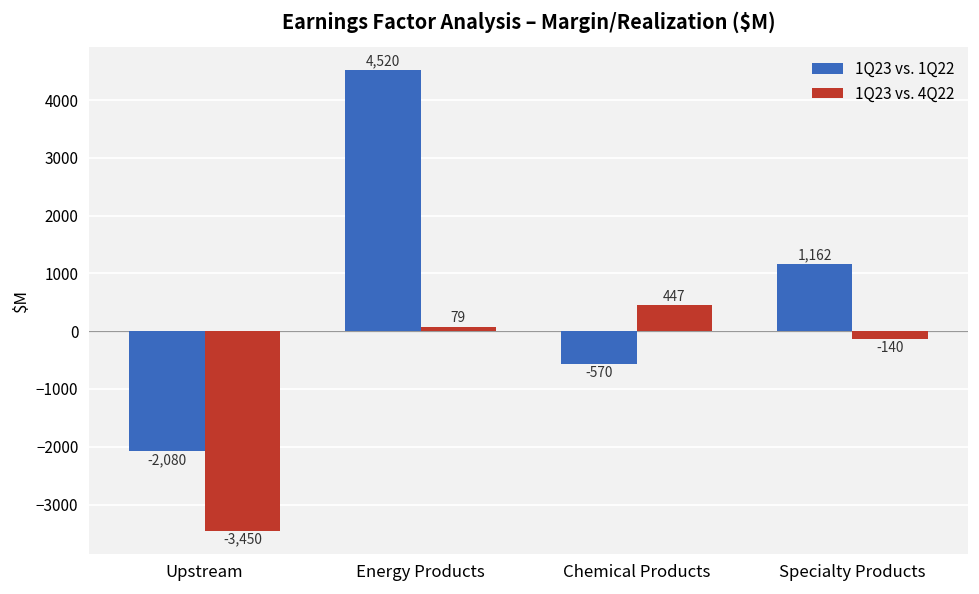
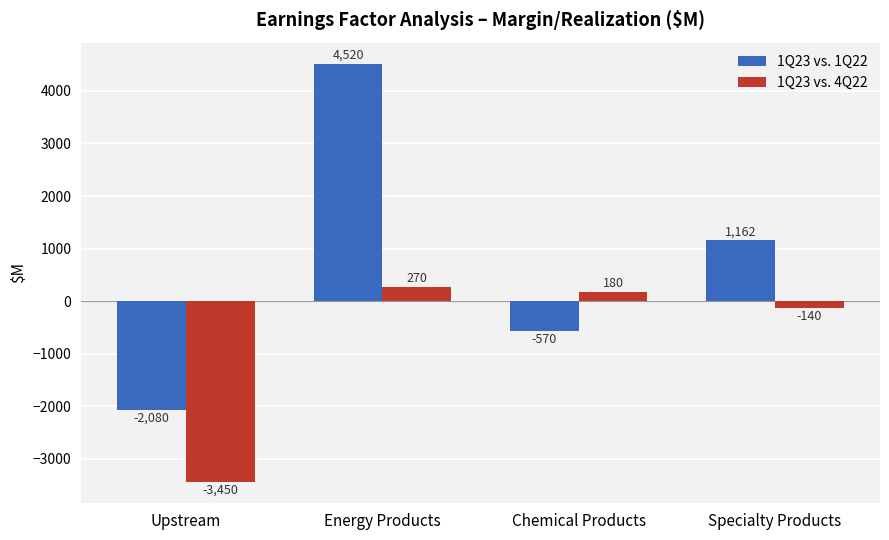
  {
    "1Q23 vs. 1Q22": {
      "Upstream": "-2,080",
      "Energy Products": "4,520",
      "Chemical Products": "-570",
      "Specialty Products": "1,162"
    },
    "1Q23 vs. 4Q22": {
      "Upstream": "-3,450",
-     "Energy Products": "79",
-     "Chemical Products": "447",
+     "Energy Products": "270",
+     "Chemical Products": "180",
      "Specialty Products": "-140"
    }
  }
